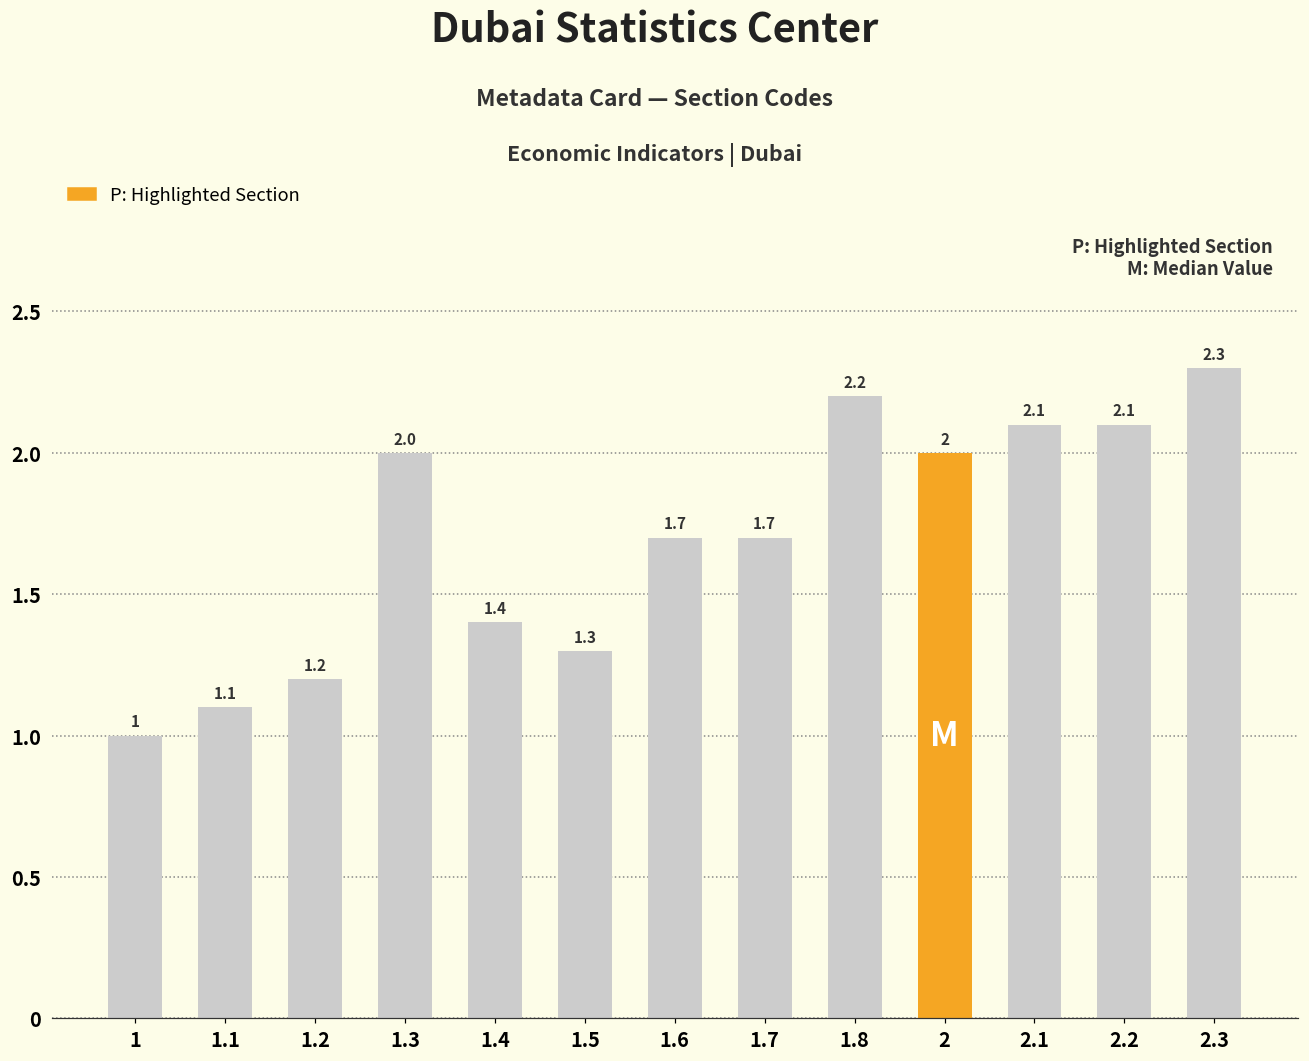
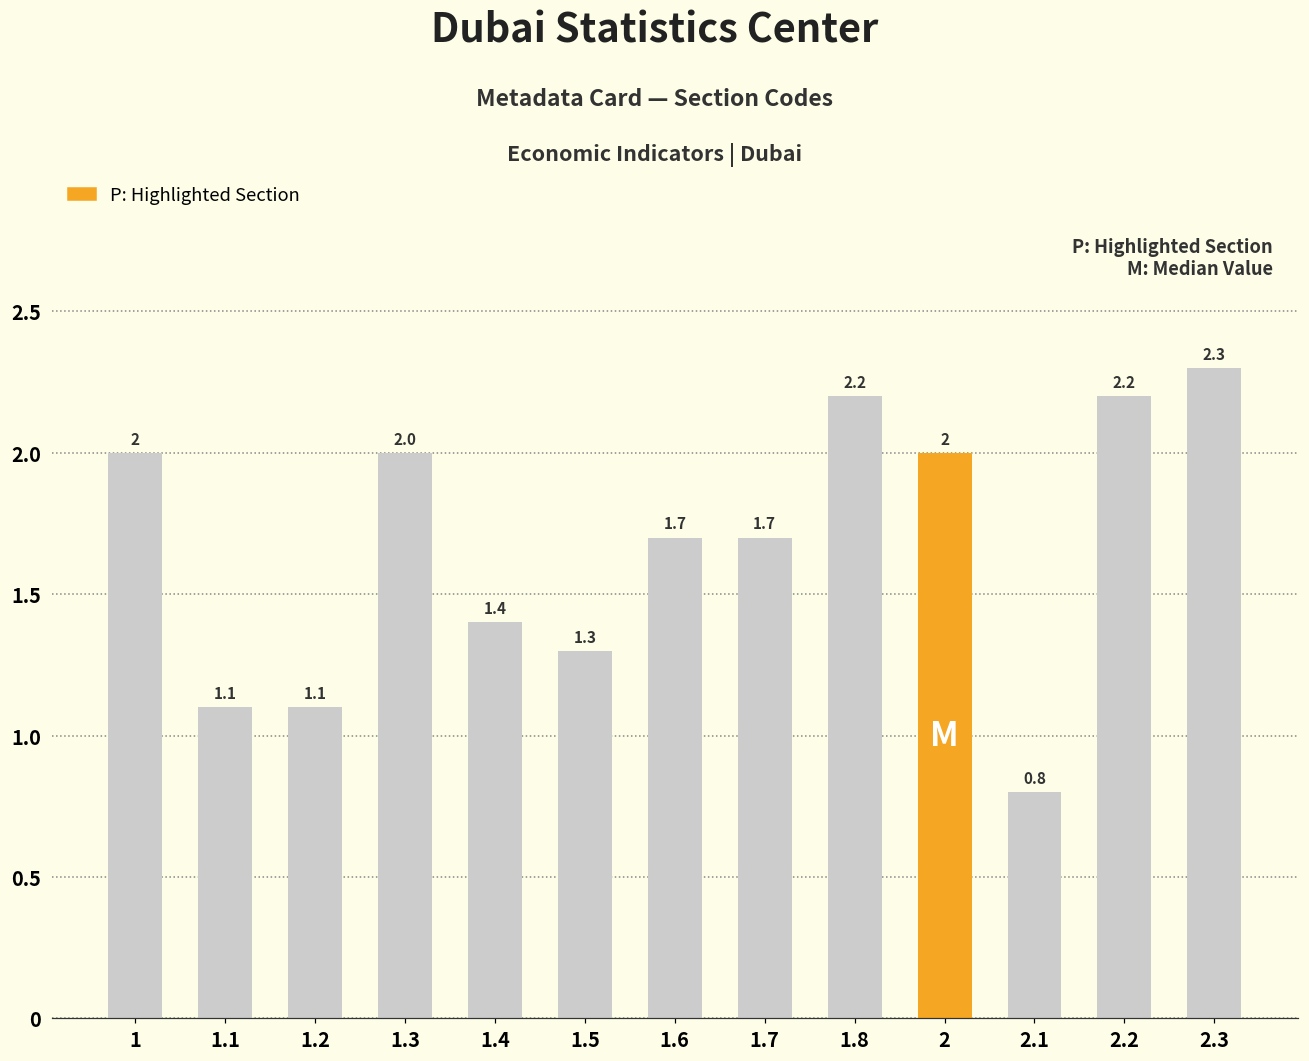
  {
-   "1": 1,
+   "1": 2,
    "1.1": 1.1,
-   "1.2": 1.2,
+   "1.2": 1.1,
    "1.3": 2.0,
    "1.4": 1.4,
    "1.5": 1.3,
    "1.6": 1.7,
    "1.7": 1.7,
    "1.8": 2.2,
    "2": 2,
-   "2.1": 2.1,
-   "2.2": 2.1,
+   "2.1": 0.8,
+   "2.2": 2.2,
    "2.3": 2.3
  }
